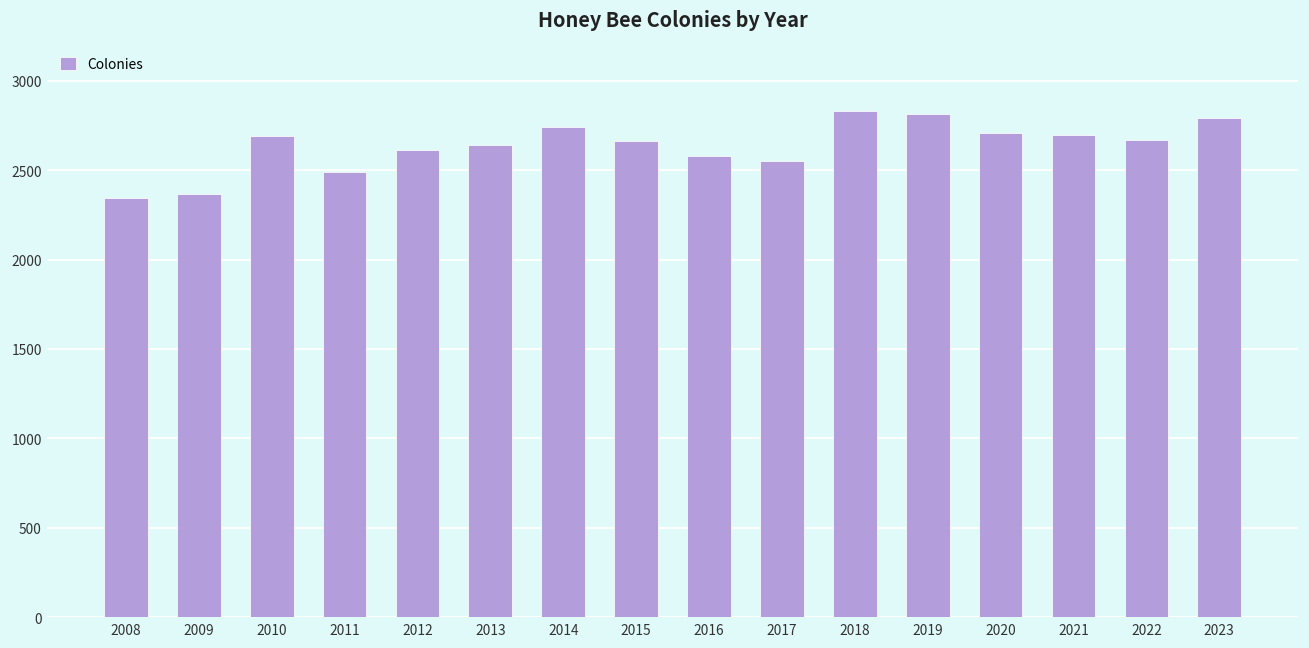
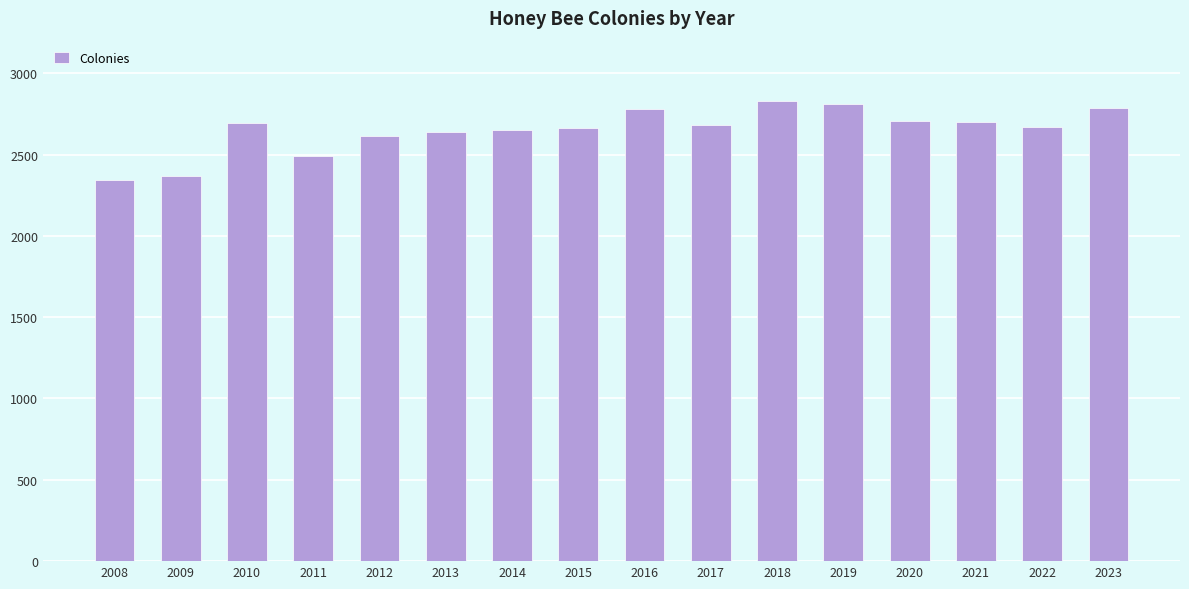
  {
    "2008": 2340,
    "2009": 2370,
    "2010": 2690,
    "2011": 2490,
    "2012": 2610,
    "2013": 2640,
-   "2014": 2740,
+   "2014": 2650,
    "2015": 2660,
-   "2016": 2580,
-   "2017": 2550,
+   "2016": 2780,
+   "2017": 2680,
    "2018": 2830,
    "2019": 2810,
    "2020": 2710,
    "2021": 2700,
    "2022": 2670,
    "2023": 2790
  }
